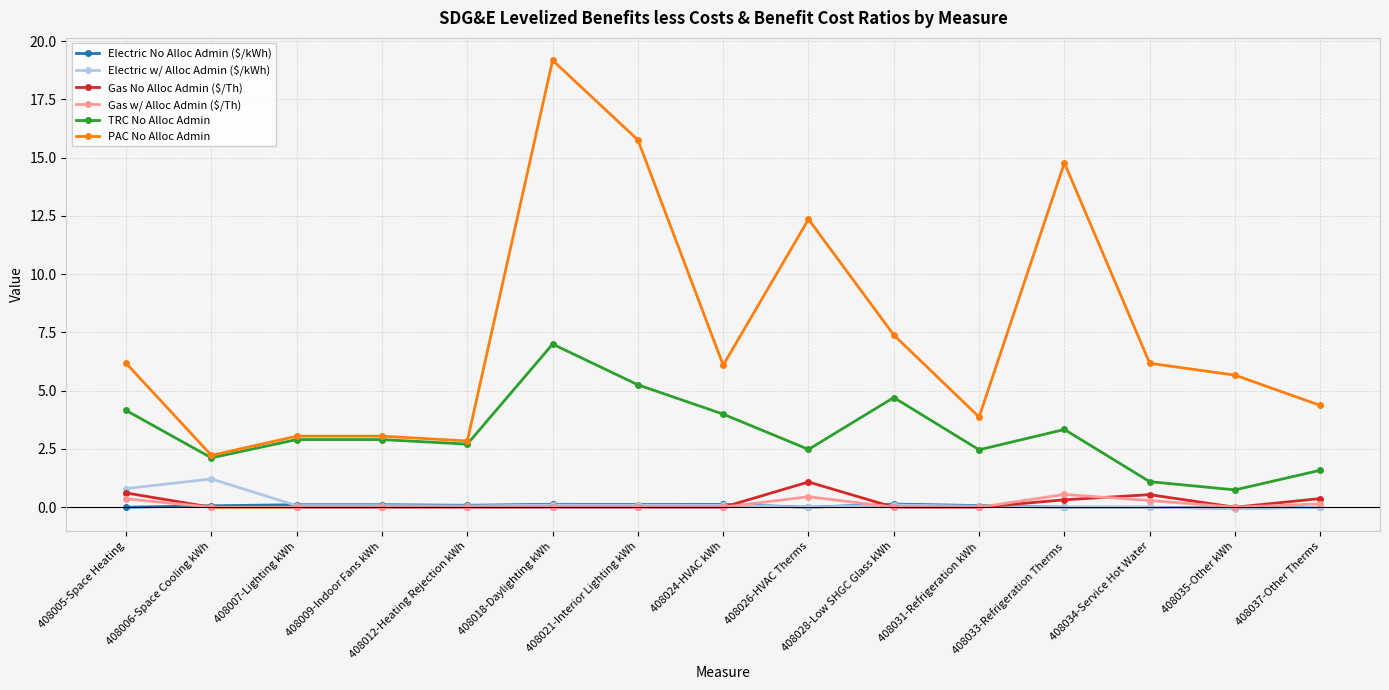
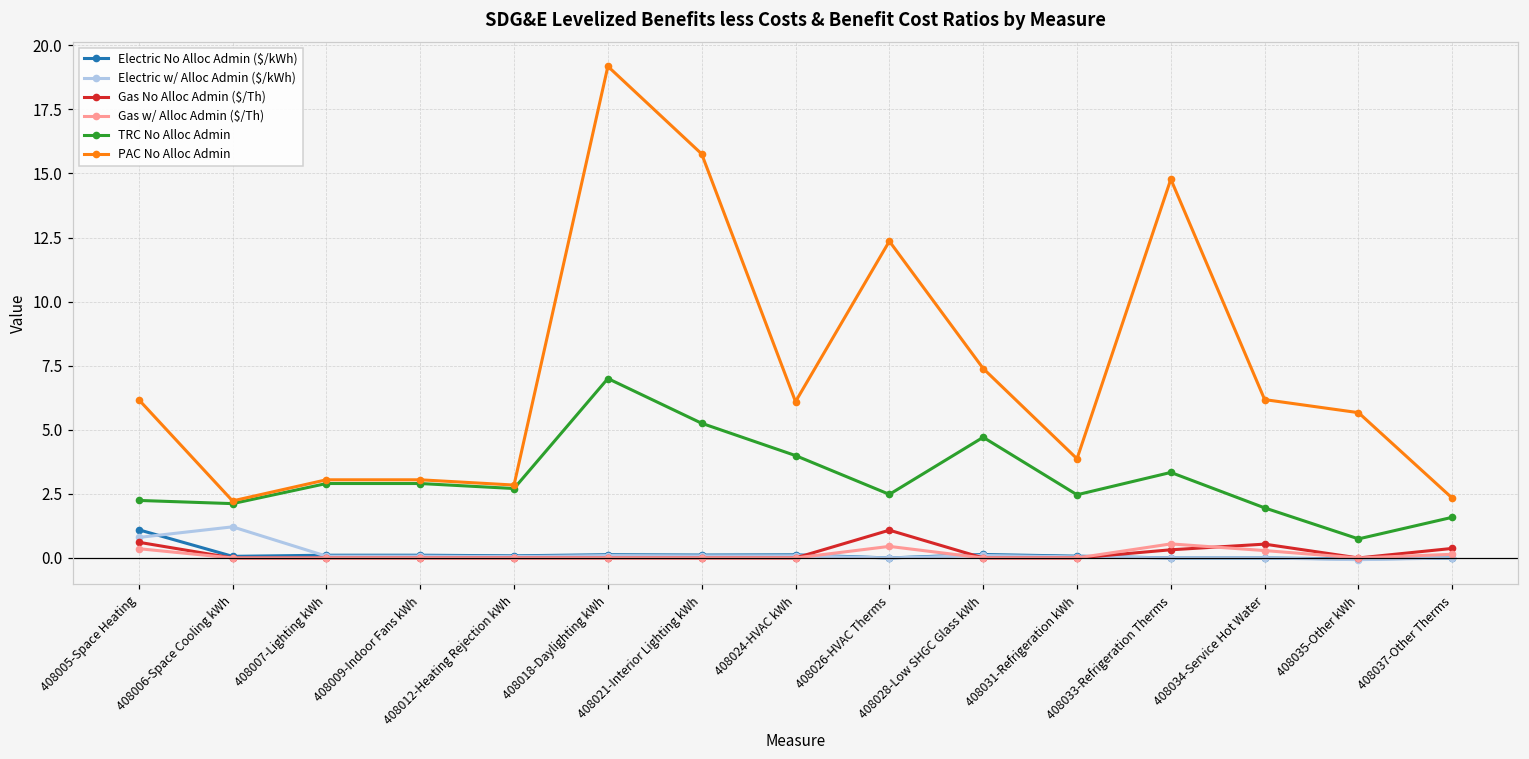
  {
    "Electric No Alloc Admin ($/kWh)": {
-     "408005-Space Heating": 0.0
+     "408005-Space Heating": 1.1
    },
    "Electric w/ Alloc Admin ($/kWh)": {
      "408005-Space Heating": 0.8,
      "408006-Space Cooling kWh": 1.2
    },
    "Gas No Alloc Admin ($/Th)": {
      "408005-Space Heating": 0.6,
      "408026-HVAC Therms": 1.1,
      "408033-Refrigeration Therms": 0.3,
      "408034-Service Hot Water": 0.5,
      "408037-Other Therms": 0.4
    },
    "Gas w/ Alloc Admin ($/Th)": {
      "408005-Space Heating": 0.4,
      "408026-HVAC Therms": 0.5,
      "408033-Refrigeration Therms": 0.5,
      "408034-Service Hot Water": 0.3,
      "408037-Other Therms": 0.1
    },
    "TRC No Alloc Admin": {
-     "408005-Space Heating": 4.2,
+     "408005-Space Heating": 2.2,
      "408007-Lighting kWh": 2.9,
      "408009-Indoor Fans kWh": 2.9,
      "408012-Heating Rejection kWh": 2.7,
      "408018-Daylighting kWh": 7.0,
      "408021-Interior Lighting kWh": 5.3,
      "408024-HVAC kWh": 4.0,
      "408026-HVAC Therms": 2.5,
      "408028-Low SHGC Glass kWh": 4.7,
      "408031-Refrigeration kWh": 2.5,
      "408033-Refrigeration Therms": 3.3,
-     "408034-Service Hot Water": 1.1,
+     "408034-Service Hot Water": 2.0,
      "408035-Other kWh": 0.7,
      "408037-Other Therms": 1.6
    },
    "PAC No Alloc Admin": {
      "408005-Space Heating": 6.2,
      "408007-Lighting kWh": 3.0,
      "408009-Indoor Fans kWh": 3.0,
      "408012-Heating Rejection kWh": 2.8,
      "408018-Daylighting kWh": 19.2,
      "408021-Interior Lighting kWh": 15.8,
      "408024-HVAC kWh": 6.1,
      "408026-HVAC Therms": 12.4,
      "408028-Low SHGC Glass kWh": 7.4,
      "408031-Refrigeration kWh": 3.9,
      "408033-Refrigeration Therms": 14.8,
      "408034-Service Hot Water": 6.2,
      "408035-Other kWh": 5.7,
-     "408037-Other Therms": 4.4
+     "408037-Other Therms": 2.3
    }
  }
